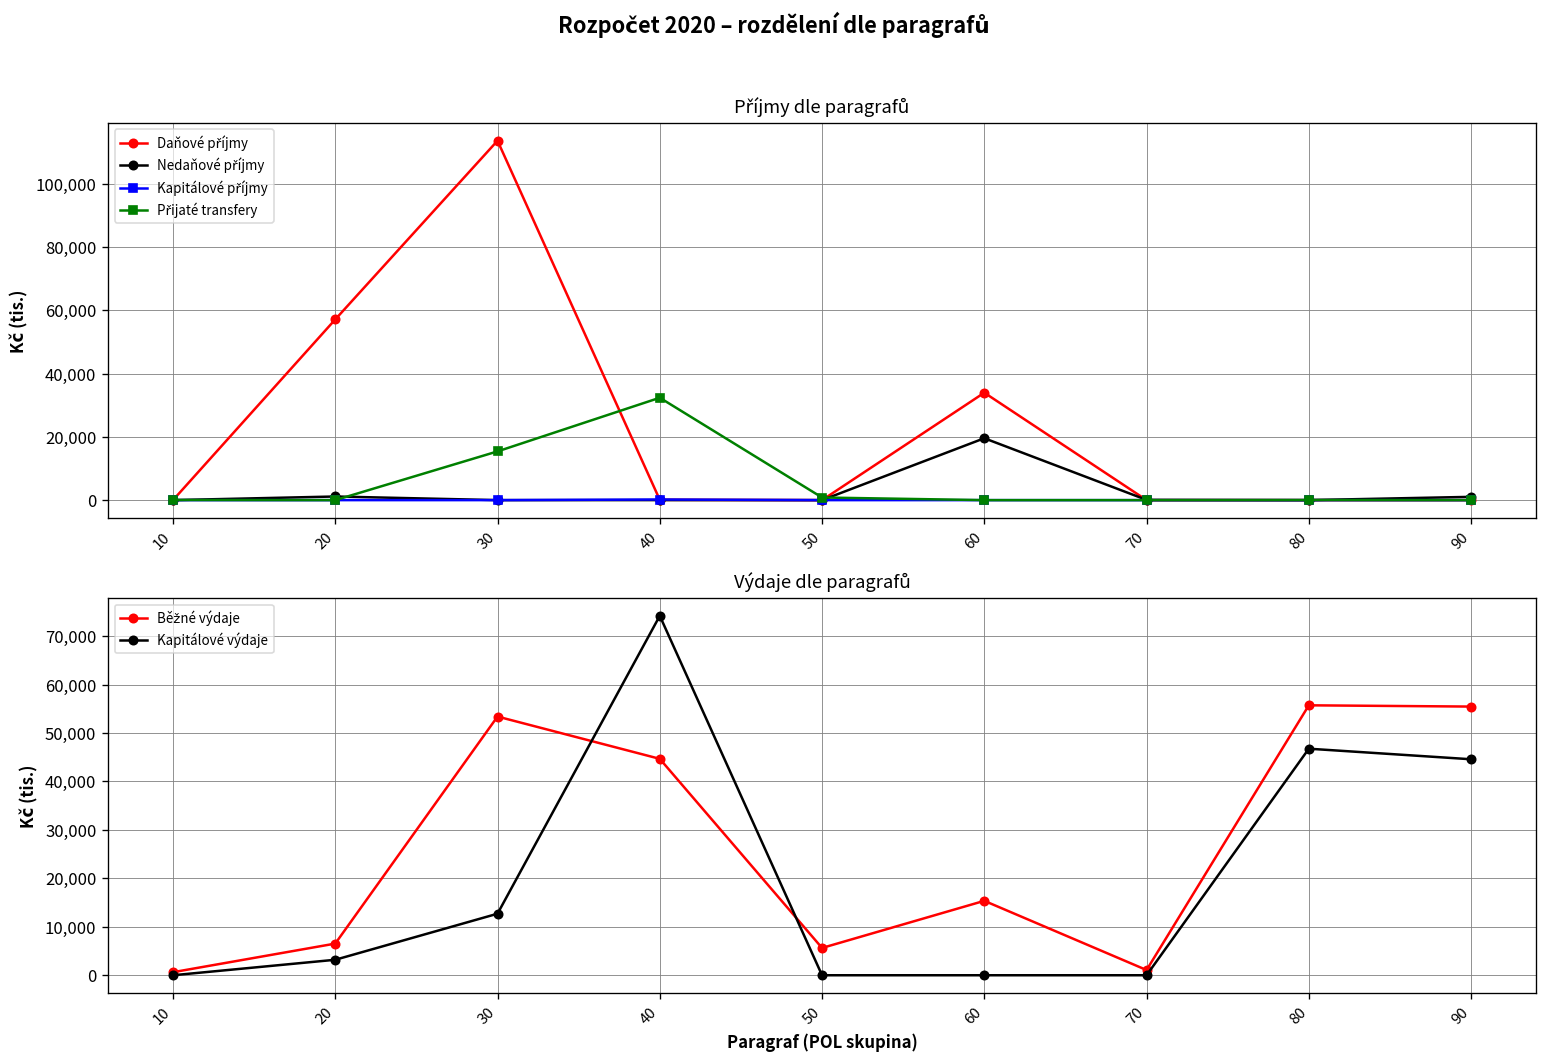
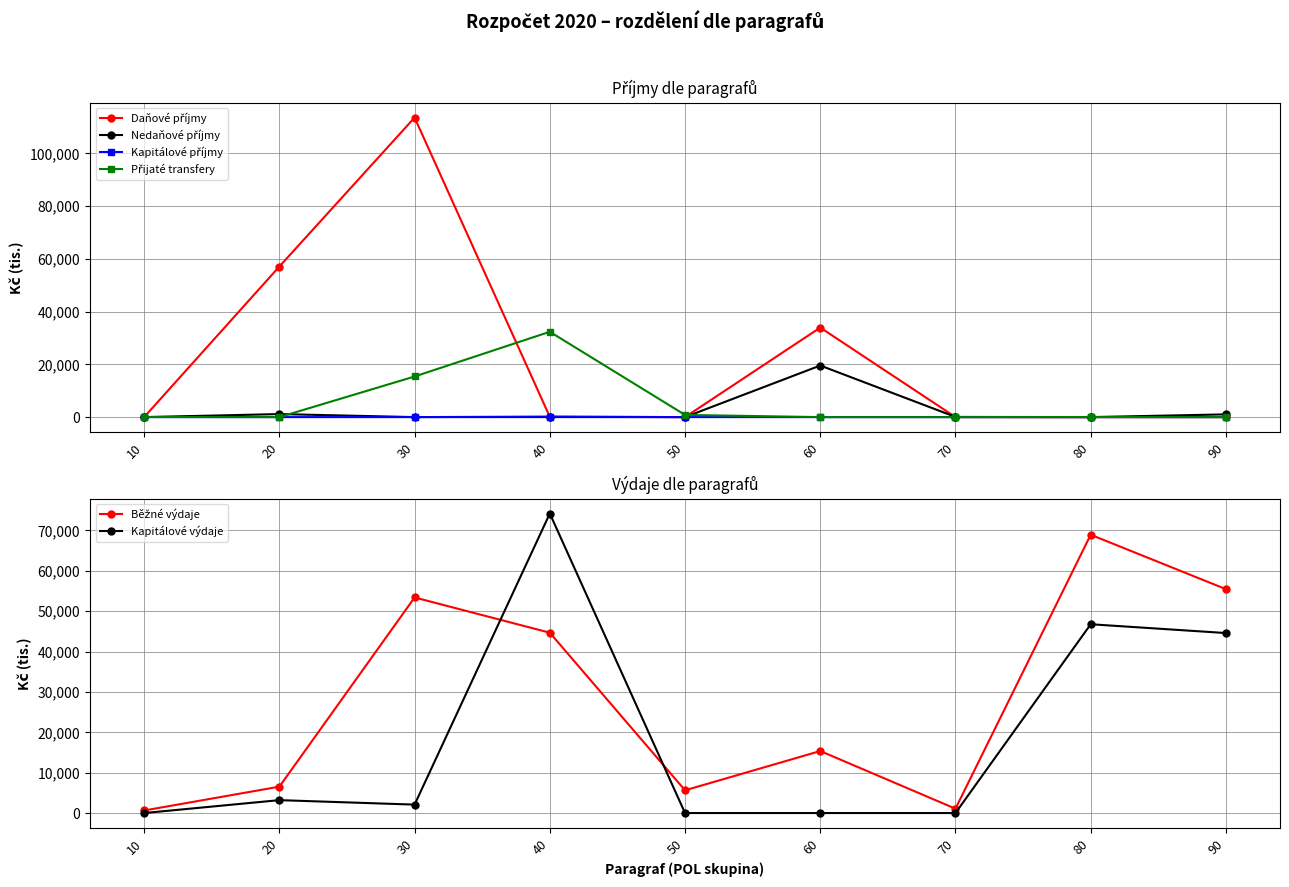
  {
    "Příjmy dle paragrafů": {
      "Daňové příjmy": {
        "20": "57,000",
        "30": "114,000",
        "60": "34,000"
      },
      "Nedaňové příjmy": {
        "20": "1,000",
        "60": "20,000",
        "90": "1,000"
      },
      "Přijaté transfery": {
        "30": "15,000",
        "40": "32,000"
      }
    },
    "Výdaje dle paragrafů": {
      "Běžné výdaje": {
        "20": "7,000",
        "30": "53,000",
        "40": "45,000",
        "50": "6,000",
        "60": "15,000",
        "70": "1,000",
-       "80": "56,000",
+       "80": "69,000",
        "90": "55,000"
      },
      "Kapitálové výdaje": {
        "20": "3,000",
-       "30": "13,000",
+       "30": "2,000",
        "40": "74,000",
        "50": "0",
        "60": "0",
        "70": "0",
        "80": "47,000",
        "90": "45,000"
      }
    }
  }
